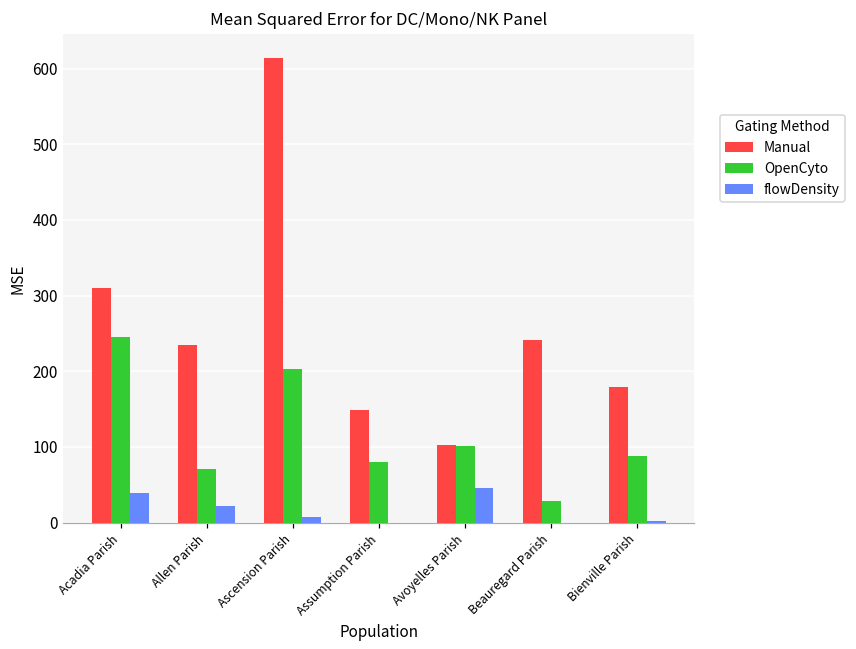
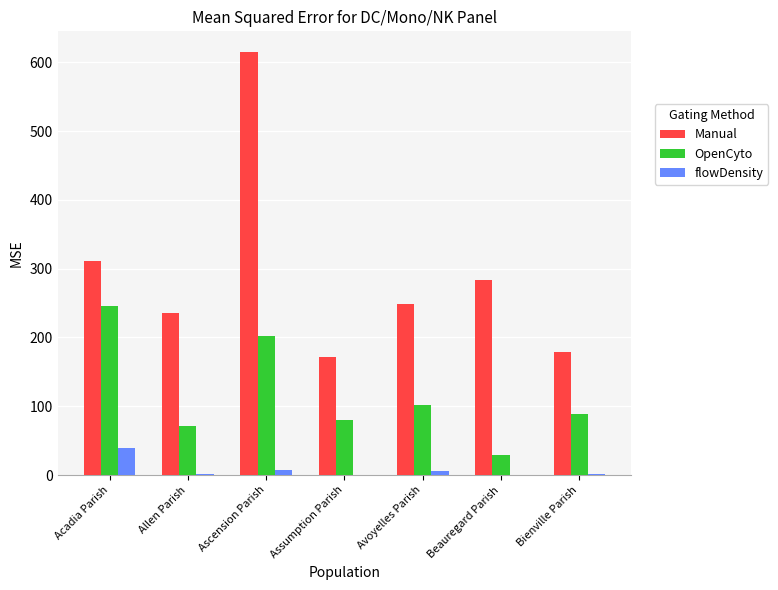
  {
    "Manual": {
      "Acadia Parish": 310,
      "Allen Parish": 240,
      "Ascension Parish": 610,
-     "Assumption Parish": 150,
-     "Avoyelles Parish": 100,
-     "Beauregard Parish": 240,
+     "Assumption Parish": 170,
+     "Avoyelles Parish": 250,
+     "Beauregard Parish": 280,
      "Bienville Parish": 180
    },
    "OpenCyto": {
      "Acadia Parish": 250,
      "Allen Parish": 70,
      "Ascension Parish": 200,
      "Assumption Parish": 80,
      "Avoyelles Parish": 100,
      "Beauregard Parish": 30,
      "Bienville Parish": 90
    },
    "flowDensity": {
      "Acadia Parish": 40,
-     "Allen Parish": 20,
+     "Allen Parish": 0,
      "Ascension Parish": 10,
      "Assumption Parish": 0,
-     "Avoyelles Parish": 50,
+     "Avoyelles Parish": 10,
      "Beauregard Parish": 0
    }
  }
